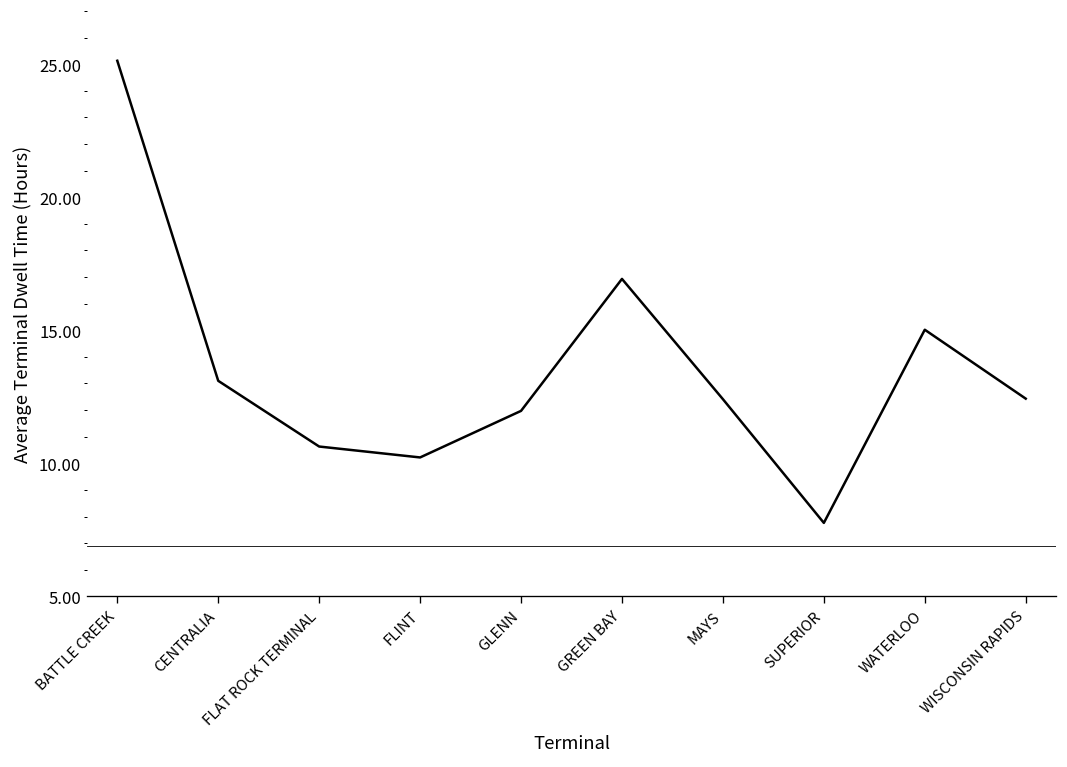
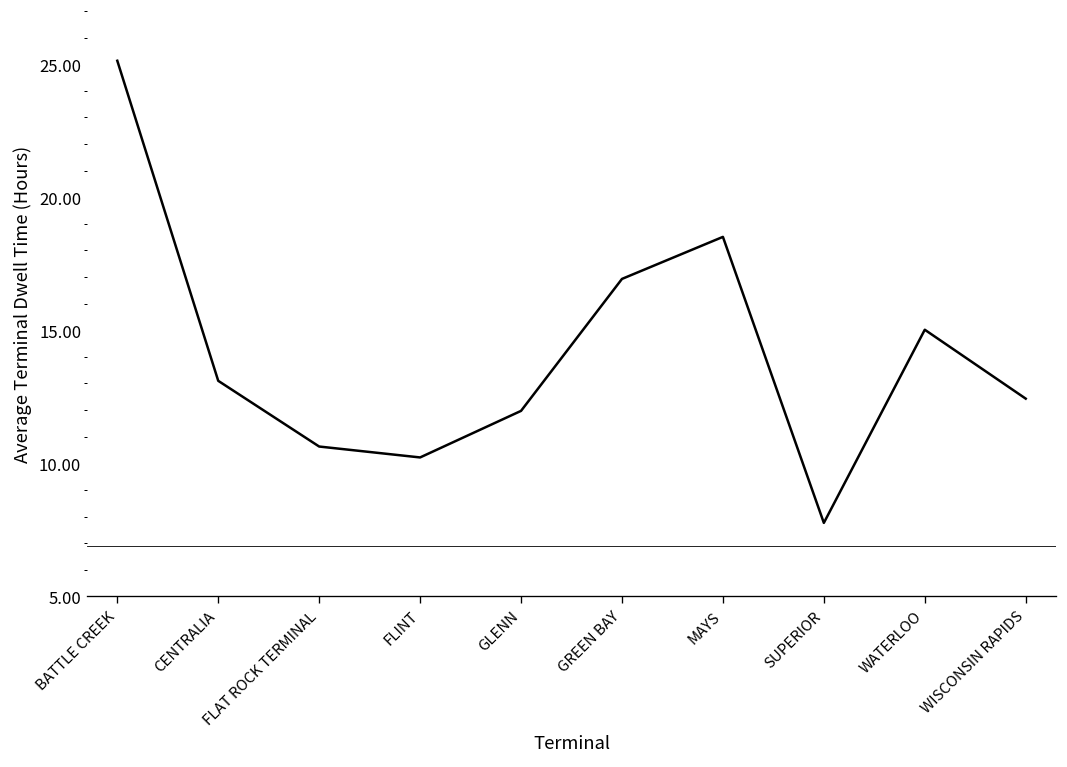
  {
    "BATTLE CREEK": 25.1,
    "CENTRALIA": 13.1,
    "FLAT ROCK TERMINAL": 10.6,
    "FLINT": 10.2,
    "GLENN": 12.0,
    "GREEN BAY": 16.9,
-   "MAYS": 12.4,
+   "MAYS": 18.5,
    "SUPERIOR": 7.8,
    "WATERLOO": 15.0,
    "WISCONSIN RAPIDS": 12.4
  }
